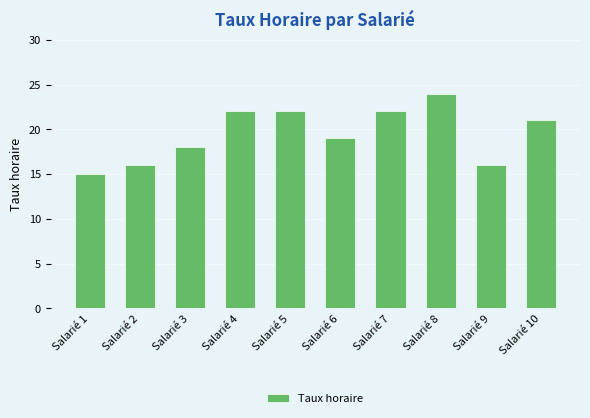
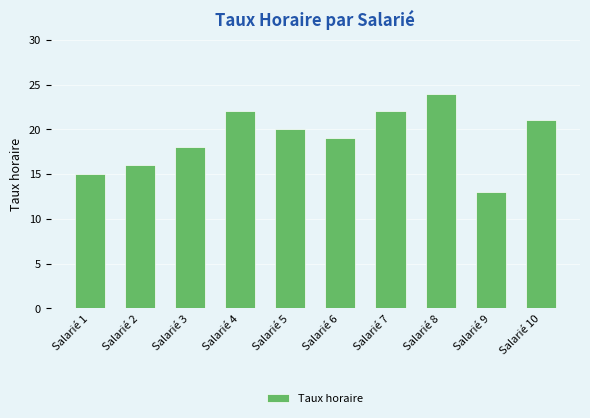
  {
    "Salarié 1": 15,
    "Salarié 2": 16,
    "Salarié 3": 18,
    "Salarié 4": 22,
-   "Salarié 5": 22,
+   "Salarié 5": 20,
    "Salarié 6": 19,
    "Salarié 7": 22,
    "Salarié 8": 24,
-   "Salarié 9": 16,
+   "Salarié 9": 13,
    "Salarié 10": 21
  }
